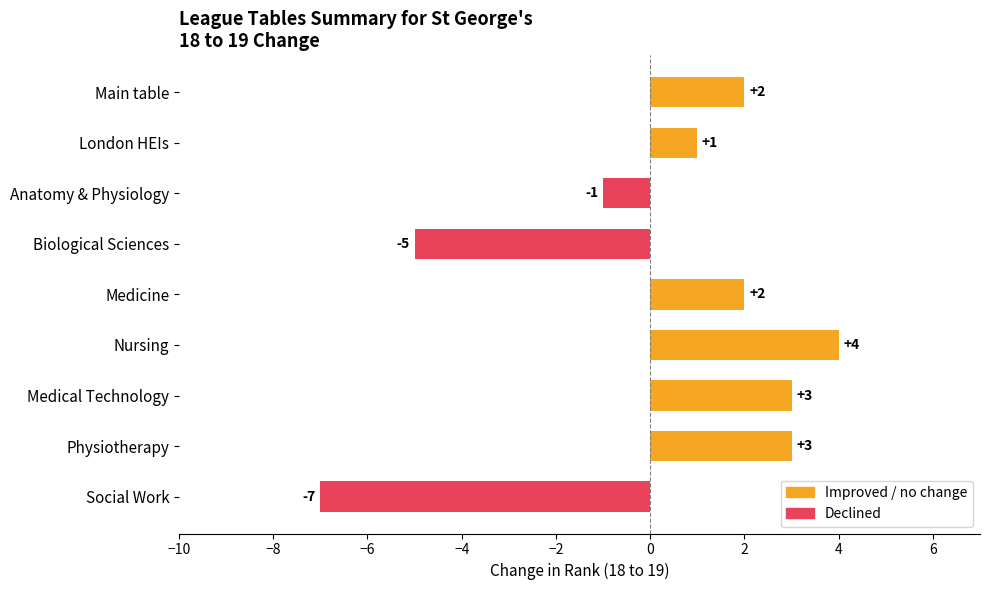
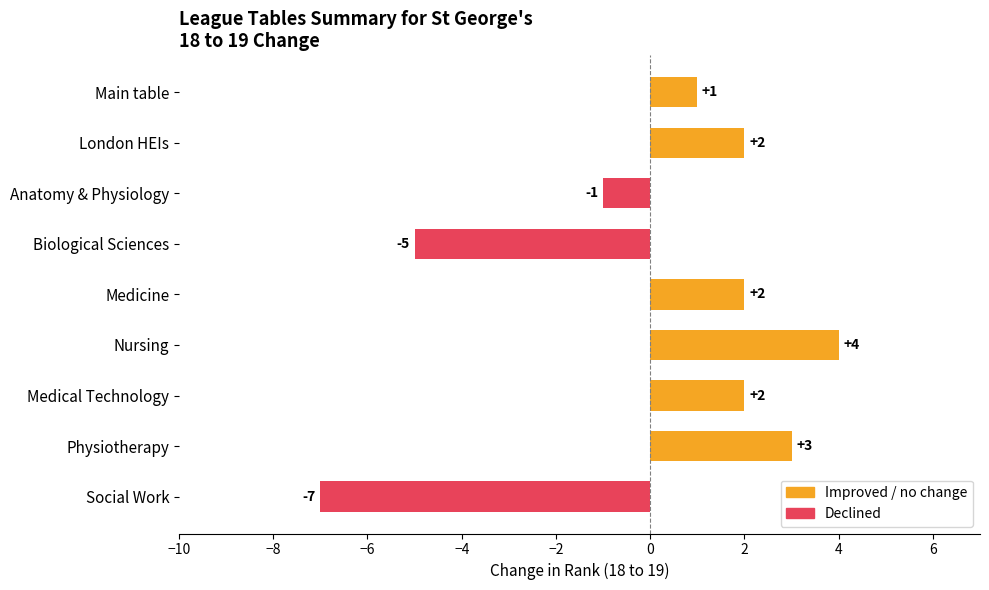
  {
-   "Main table": "+2",
-   "London HEIs": "+1",
+   "Main table": "+1",
+   "London HEIs": "+2",
    "Anatomy & Physiology": "-1",
    "Biological Sciences": "-5",
    "Medicine": "+2",
    "Nursing": "+4",
-   "Medical Technology": "+3",
+   "Medical Technology": "+2",
    "Physiotherapy": "+3",
    "Social Work": "-7"
  }
